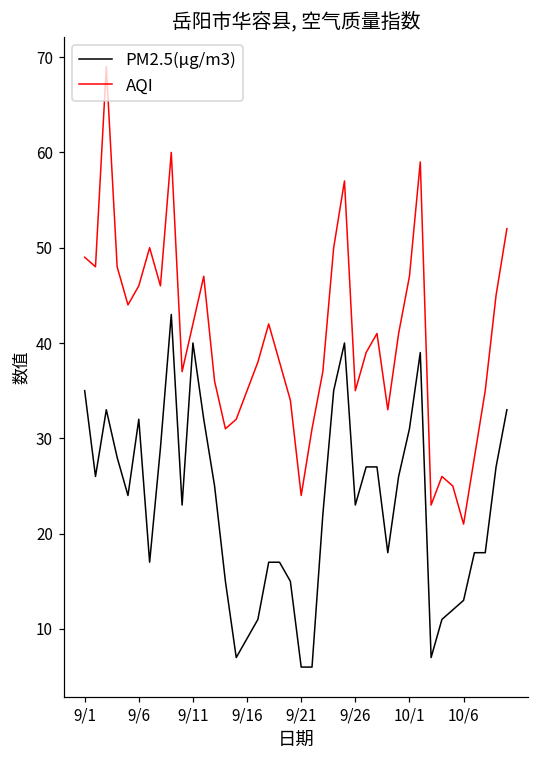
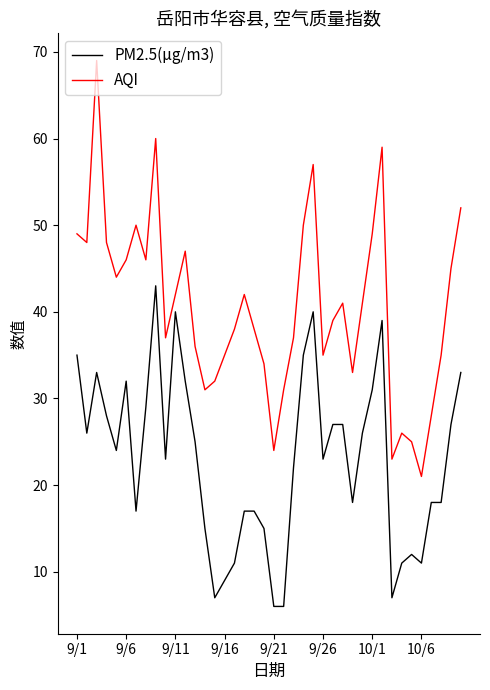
  {
    "PM2.5(μg/m3)": {
      "9/1": 35,
      "9/6": 32,
      "9/11": 40,
      "9/16": 9,
      "9/21": 6,
      "9/26": 23,
      "10/1": 31,
-     "10/6": 13
+     "10/6": 11
    },
    "AQI": {
      "9/1": 49,
      "9/6": 46,
      "9/11": 42,
      "9/16": 35,
      "9/21": 24,
      "9/26": 35,
-     "10/1": 47,
+     "10/1": 49,
      "10/6": 21
    }
  }
